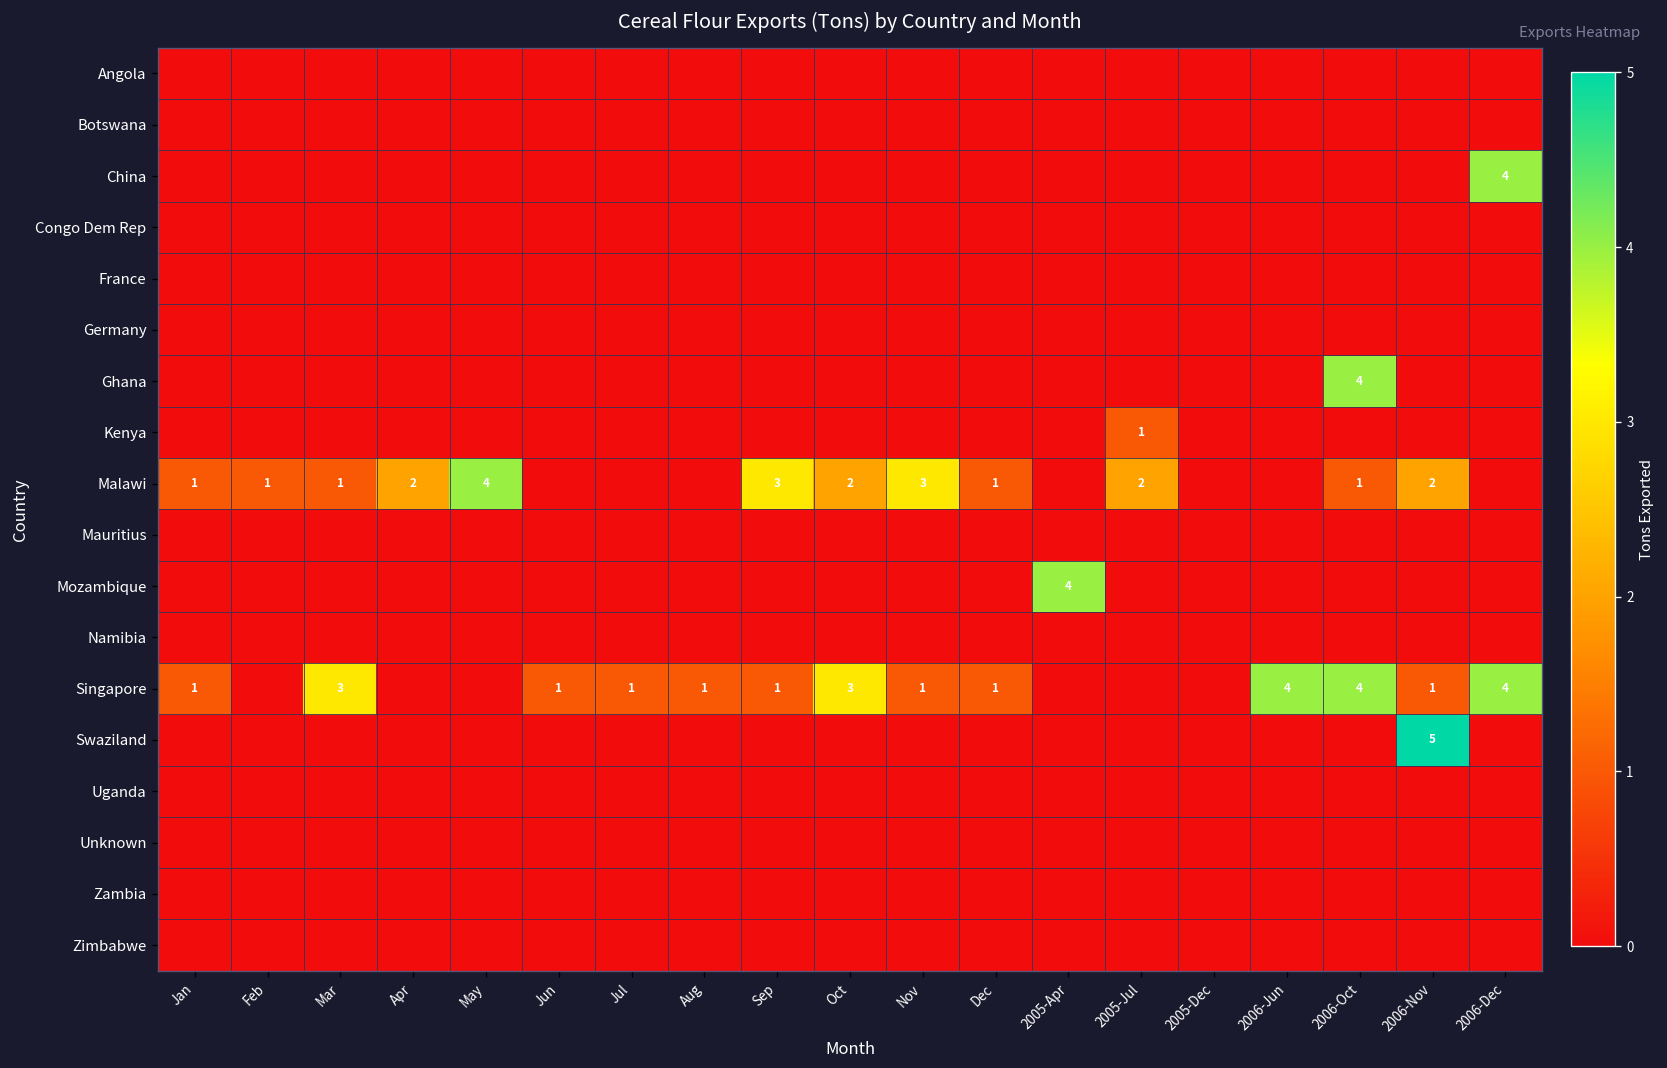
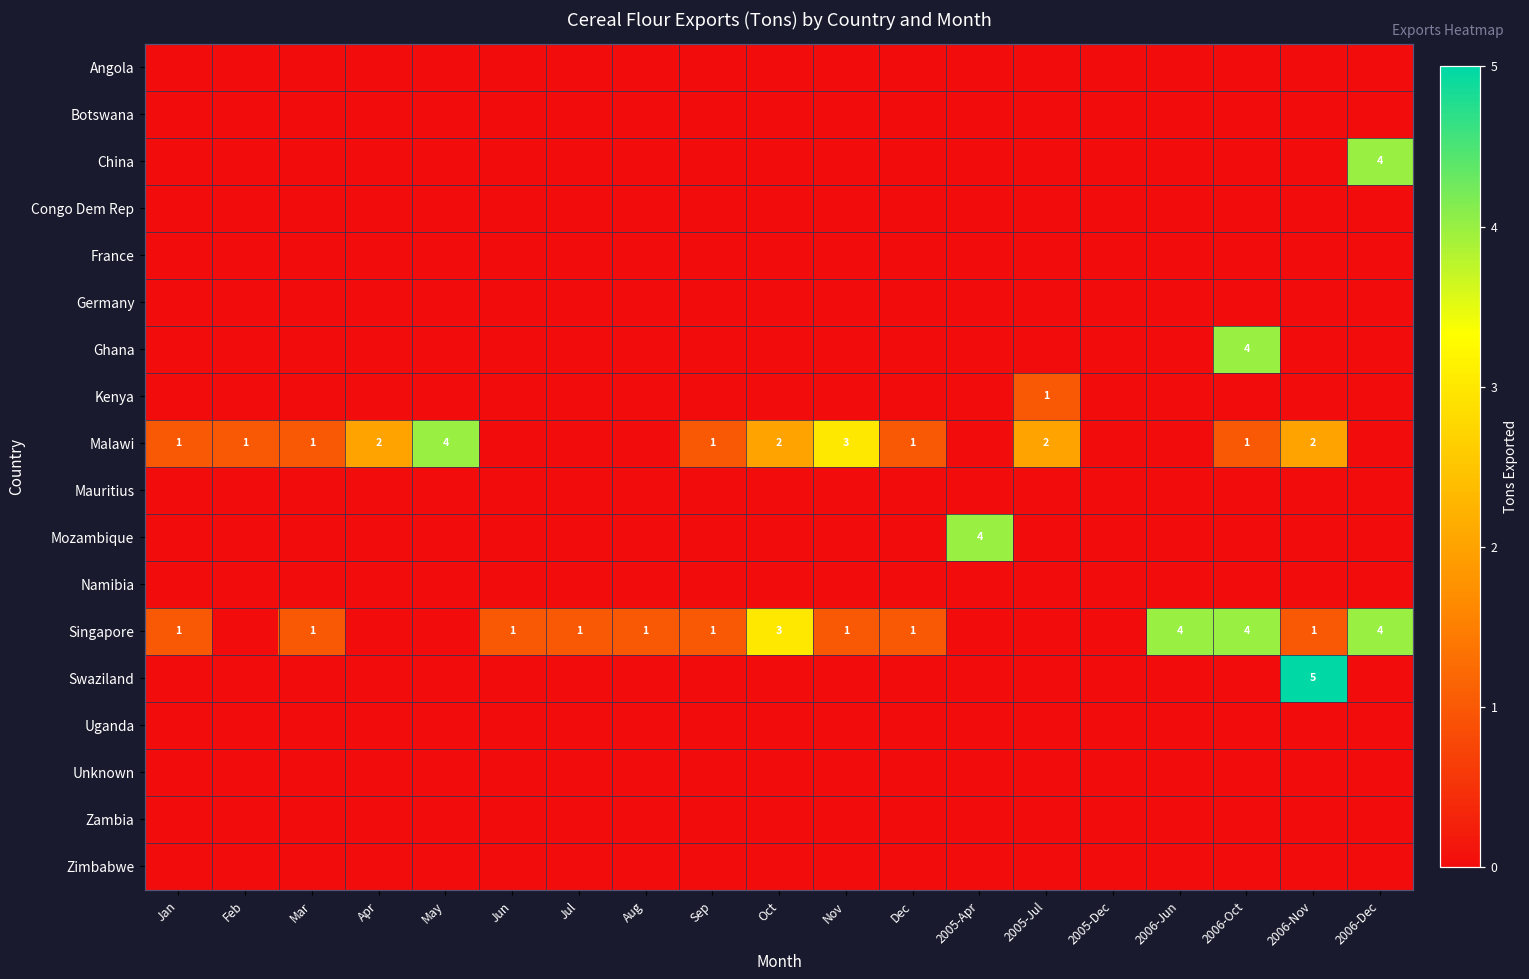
  {
    "China": {
      "2006-Dec": 4
    },
    "Ghana": {
      "2006-Oct": 4
    },
    "Kenya": {
      "2005-Jul": 1
    },
    "Malawi": {
      "Jan": 1,
      "Feb": 1,
      "Mar": 1,
      "Apr": 2,
      "May": 4,
-     "Sep": 3,
+     "Sep": 1,
      "Oct": 2,
      "Nov": 3,
      "Dec": 1,
      "2005-Jul": 2,
      "2006-Oct": 1,
      "2006-Nov": 2
    },
    "Mozambique": {
      "2005-Apr": 4
    },
    "Singapore": {
      "Jan": 1,
-     "Mar": 3,
+     "Mar": 1,
      "Jun": 1,
      "Jul": 1,
      "Aug": 1,
      "Sep": 1,
      "Oct": 3,
      "Nov": 1,
      "Dec": 1,
      "2006-Jun": 4,
      "2006-Oct": 4,
      "2006-Nov": 1,
      "2006-Dec": 4
    },
    "Swaziland": {
      "2006-Nov": 5
    }
  }
